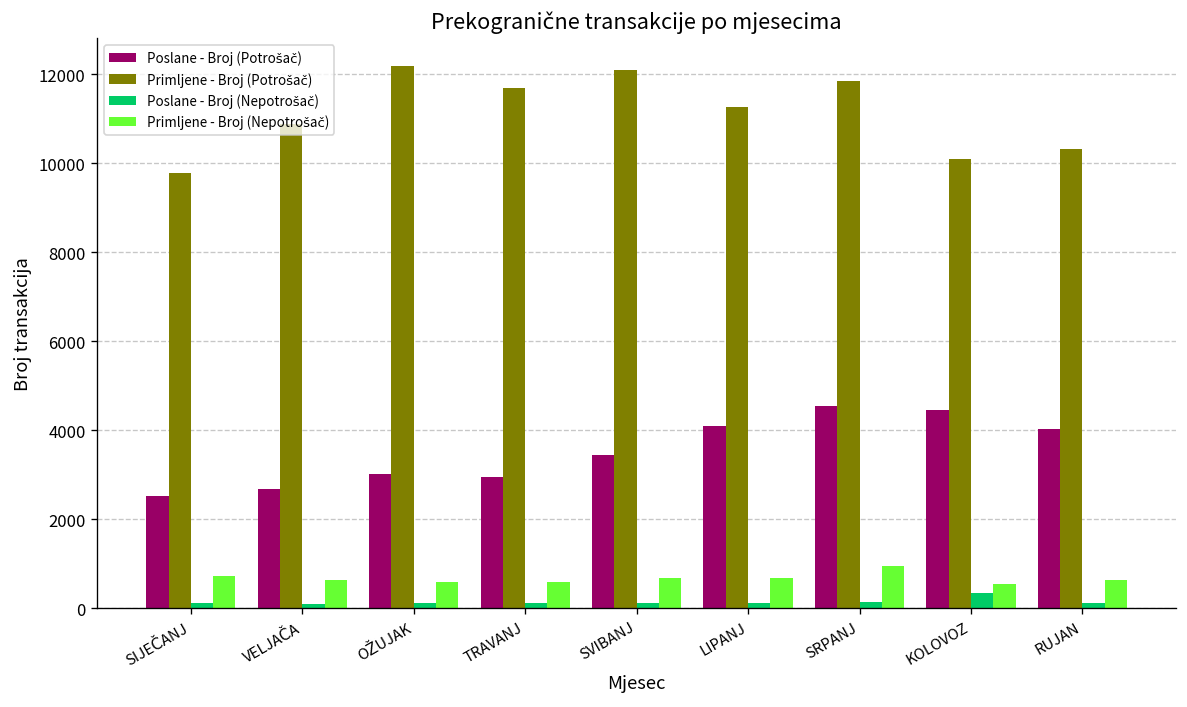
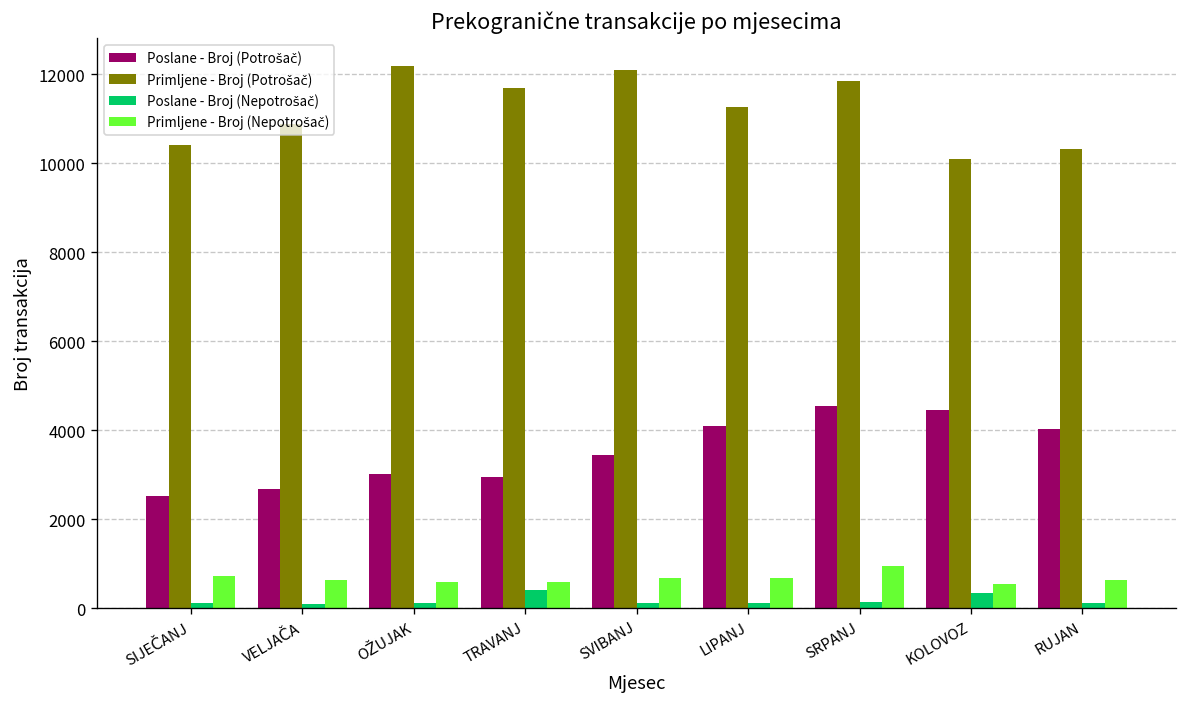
  {
    "Poslane - Broj (Potrošač)": {
      "SIJEČANJ": 2500,
      "VELJAČA": 2700,
      "OŽUJAK": 3000,
      "TRAVANJ": 2900,
      "SVIBANJ": 3400,
      "LIPANJ": 4100,
      "SRPANJ": 4600,
      "KOLOVOZ": 4400,
      "RUJAN": 4000
    },
    "Primljene - Broj (Potrošač)": {
-     "SIJEČANJ": 9800,
+     "SIJEČANJ": 10400,
      "OŽUJAK": 12200,
      "TRAVANJ": 11700,
      "SVIBANJ": 12100,
      "LIPANJ": 11300,
      "SRPANJ": 11900,
      "KOLOVOZ": 10100,
      "RUJAN": 10300
    },
    "Poslane - Broj (Nepotrošač)": {
      "SIJEČANJ": 100,
      "VELJAČA": 100,
      "OŽUJAK": 100,
-     "TRAVANJ": 100,
+     "TRAVANJ": 400,
      "SVIBANJ": 100,
      "LIPANJ": 100,
      "SRPANJ": 100,
      "KOLOVOZ": 300,
      "RUJAN": 100
    },
    "Primljene - Broj (Nepotrošač)": {
      "SIJEČANJ": 700,
      "VELJAČA": 600,
      "OŽUJAK": 600,
      "TRAVANJ": 600,
      "SVIBANJ": 700,
      "LIPANJ": 700,
      "SRPANJ": 1000,
      "KOLOVOZ": 500,
      "RUJAN": 600
    }
  }
